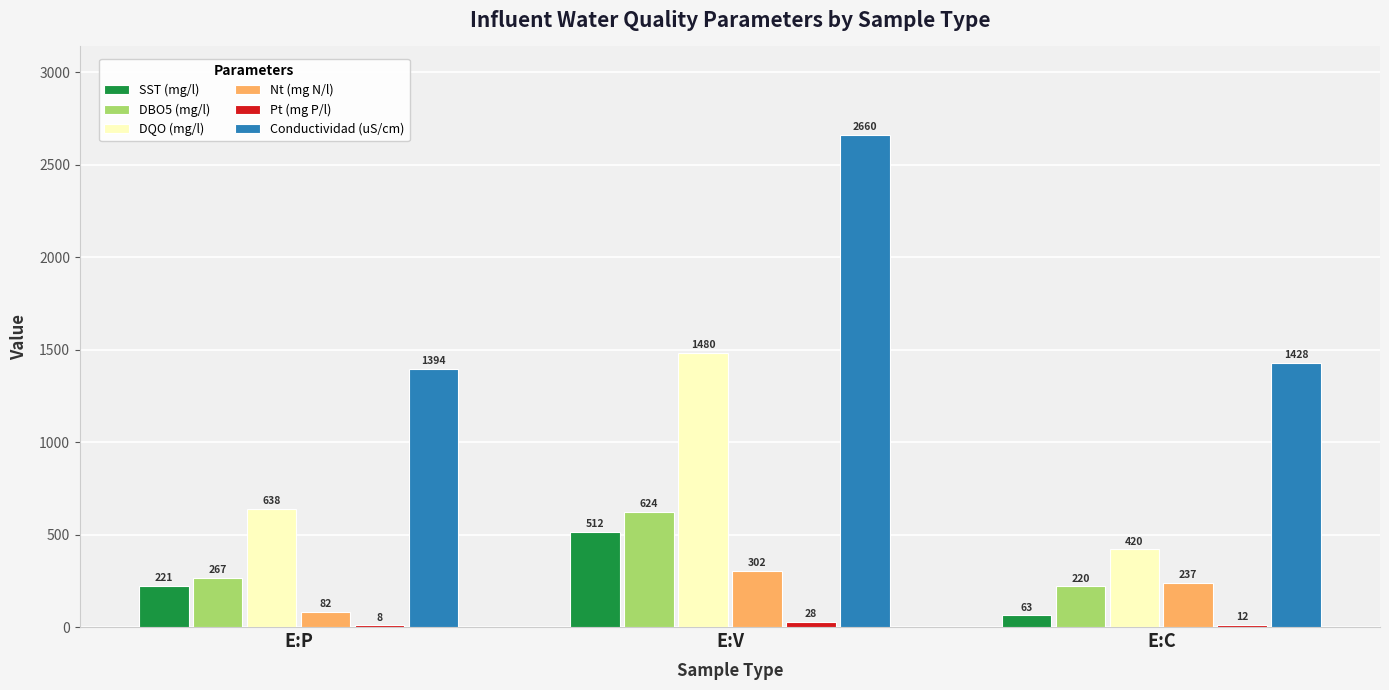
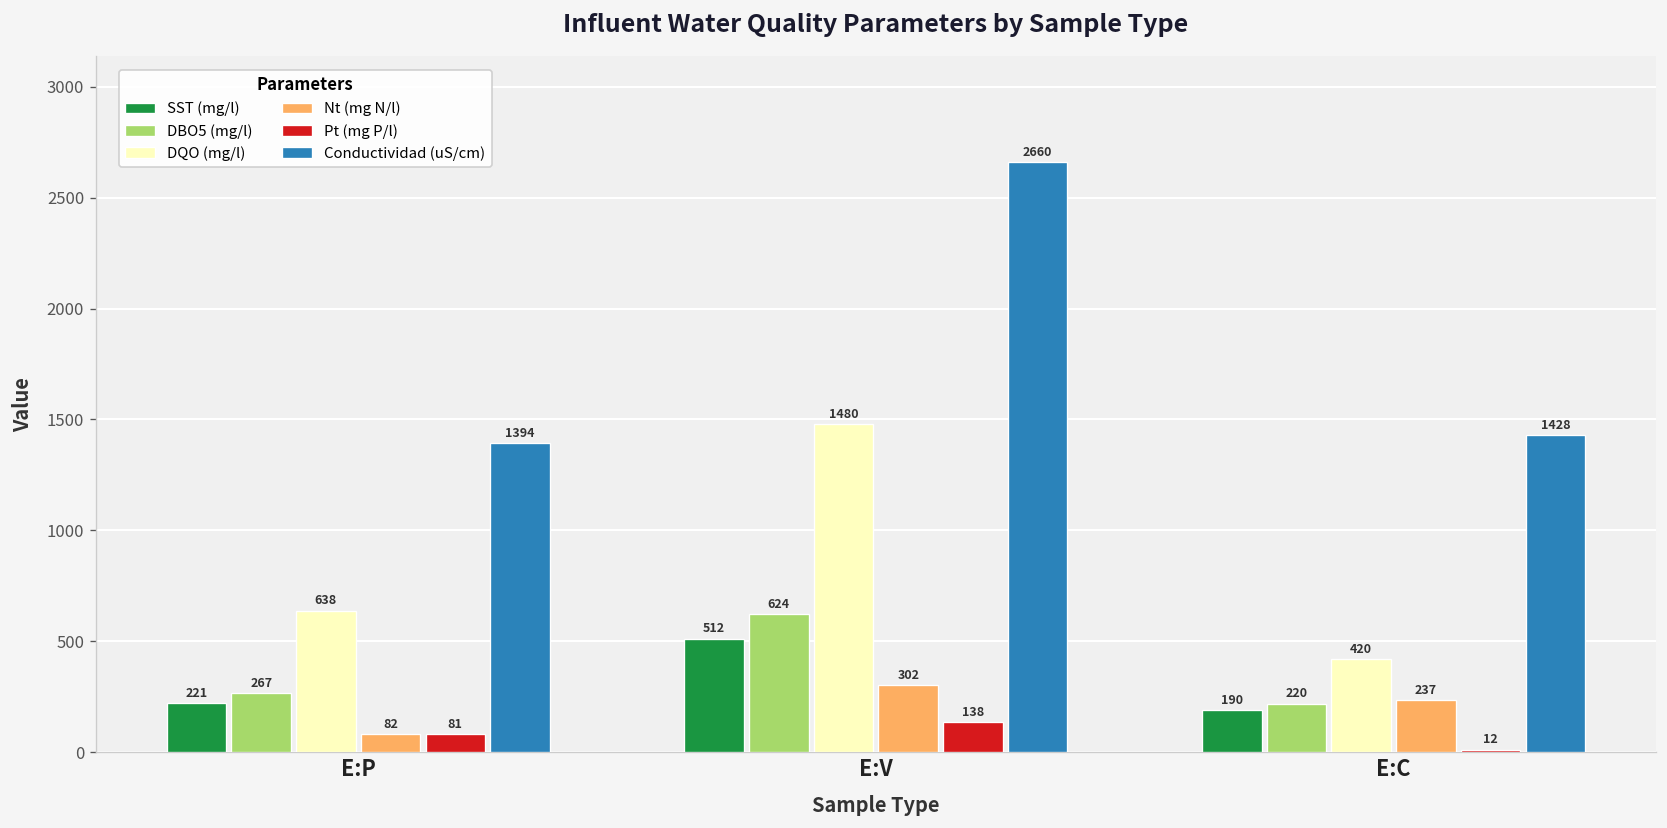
  {
    "SST (mg/l)": {
      "E:P": 221,
      "E:V": 512,
-     "E:C": 63
+     "E:C": 190
    },
    "DBO5 (mg/l)": {
      "E:P": 267,
      "E:V": 624,
      "E:C": 220
    },
    "DQO (mg/l)": {
      "E:P": 638,
      "E:V": 1480,
      "E:C": 420
    },
    "Nt (mg N/l)": {
      "E:P": 82,
      "E:V": 302,
      "E:C": 237
    },
    "Pt (mg P/l)": {
-     "E:P": 8,
-     "E:V": 28,
+     "E:P": 81,
+     "E:V": 138,
      "E:C": 12
    },
    "Conductividad (uS/cm)": {
      "E:P": 1394,
      "E:V": 2660,
      "E:C": 1428
    }
  }
